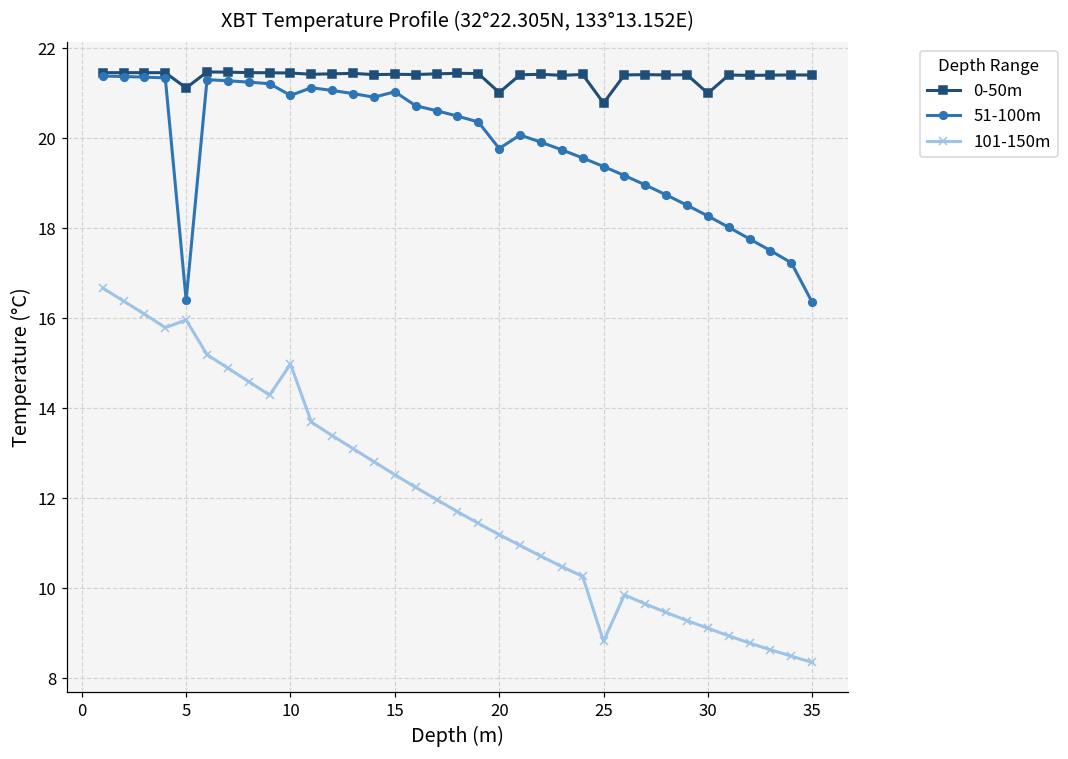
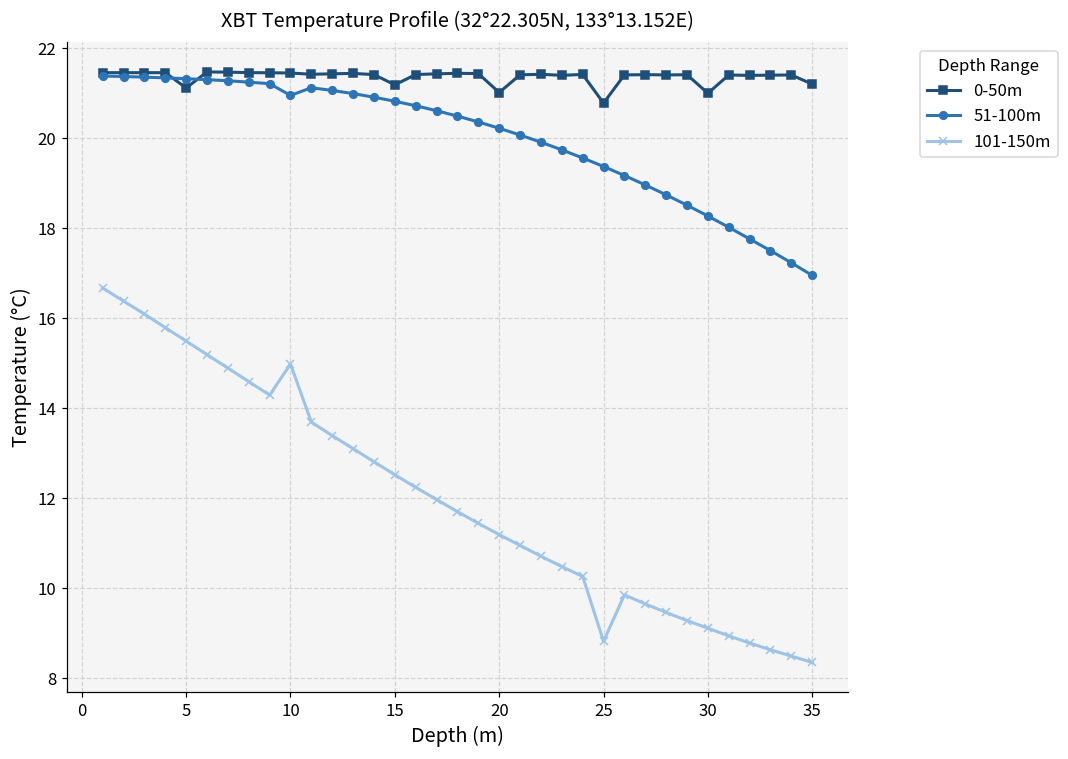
  {
    "0-50m": {
      "5": 21.1,
      "10": 21.4,
-     "15": 21.4,
+     "15": 21.2,
      "20": 21.0,
      "25": 20.8,
      "30": 21.0,
-     "35": 21.4
+     "35": 21.2
    },
    "51-100m": {
-     "5": 16.4,
+     "5": 21.3,
      "10": 21.0,
-     "15": 21.0,
-     "20": 19.8,
+     "15": 20.8,
+     "20": 20.2,
      "25": 19.4,
      "30": 18.3,
-     "35": 16.4
+     "35": 17.0
    },
    "101-150m": {
-     "5": 16.0,
+     "5": 15.5,
      "10": 15.0,
      "15": 12.5,
      "20": 11.2,
      "25": 8.8,
      "30": 9.1,
      "35": 8.4
    }
  }
